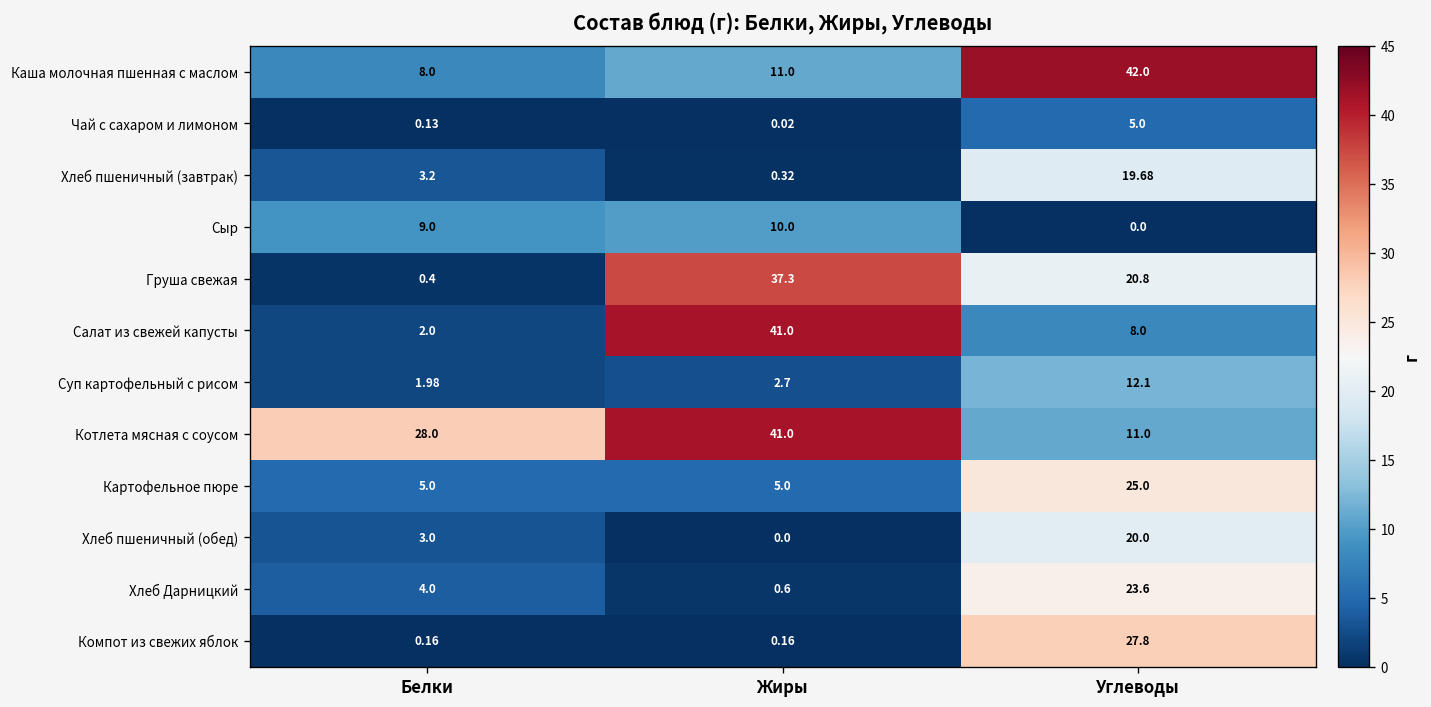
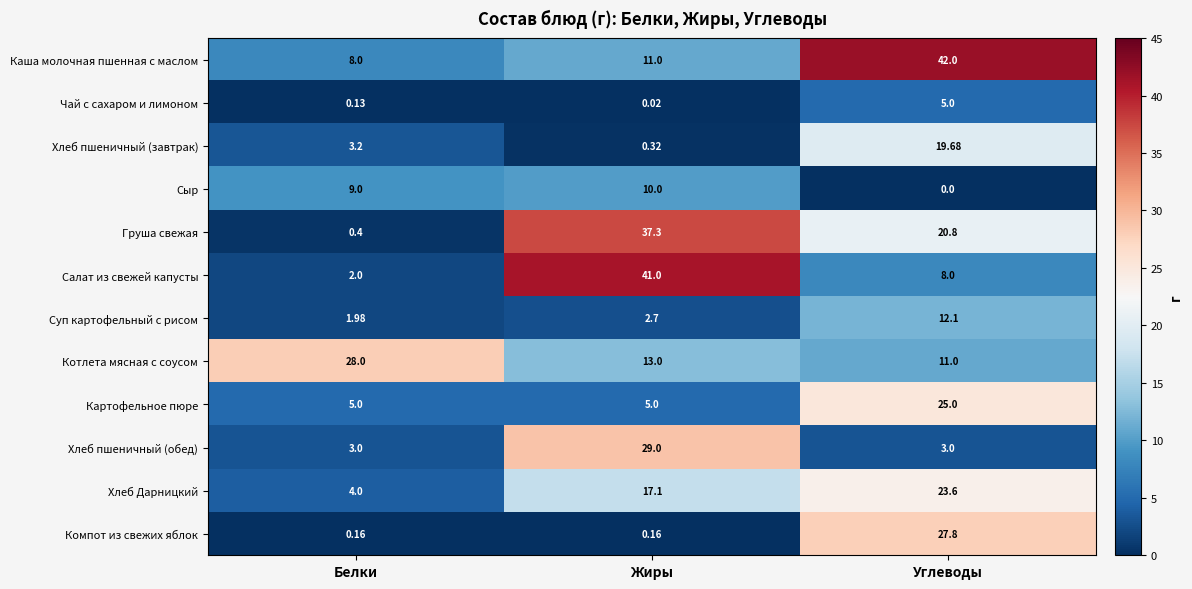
  {
    "Каша молочная пшенная с маслом": {
      "Белки": 8.0,
      "Жиры": 11.0,
      "Углеводы": 42.0
    },
    "Чай с сахаром и лимоном": {
      "Белки": 0.13,
      "Жиры": 0.02,
      "Углеводы": 5.0
    },
    "Хлеб пшеничный (завтрак)": {
      "Белки": 3.2,
      "Жиры": 0.32,
      "Углеводы": 19.68
    },
    "Сыр": {
      "Белки": 9.0,
      "Жиры": 10.0,
      "Углеводы": 0.0
    },
    "Груша свежая": {
      "Белки": 0.4,
      "Жиры": 37.3,
      "Углеводы": 20.8
    },
    "Салат из свежей капусты": {
      "Белки": 2.0,
      "Жиры": 41.0,
      "Углеводы": 8.0
    },
    "Суп картофельный с рисом": {
      "Белки": 1.98,
      "Жиры": 2.7,
      "Углеводы": 12.1
    },
    "Котлета мясная с соусом": {
      "Белки": 28.0,
-     "Жиры": 41.0,
+     "Жиры": 13.0,
      "Углеводы": 11.0
    },
    "Картофельное пюре": {
      "Белки": 5.0,
      "Жиры": 5.0,
      "Углеводы": 25.0
    },
    "Хлеб пшеничный (обед)": {
      "Белки": 3.0,
-     "Жиры": 0.0,
-     "Углеводы": 20.0
+     "Жиры": 29.0,
+     "Углеводы": 3.0
    },
    "Хлеб Дарницкий": {
      "Белки": 4.0,
-     "Жиры": 0.6,
+     "Жиры": 17.1,
      "Углеводы": 23.6
    },
    "Компот из свежих яблок": {
      "Белки": 0.16,
      "Жиры": 0.16,
      "Углеводы": 27.8
    }
  }
